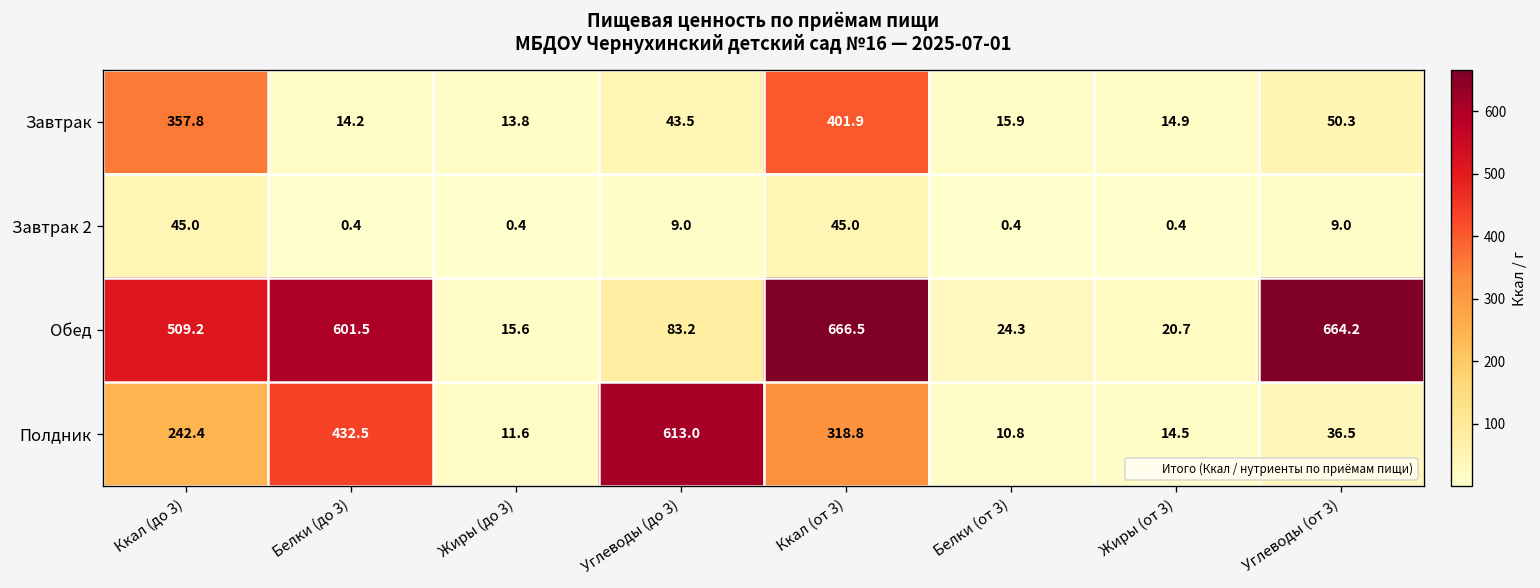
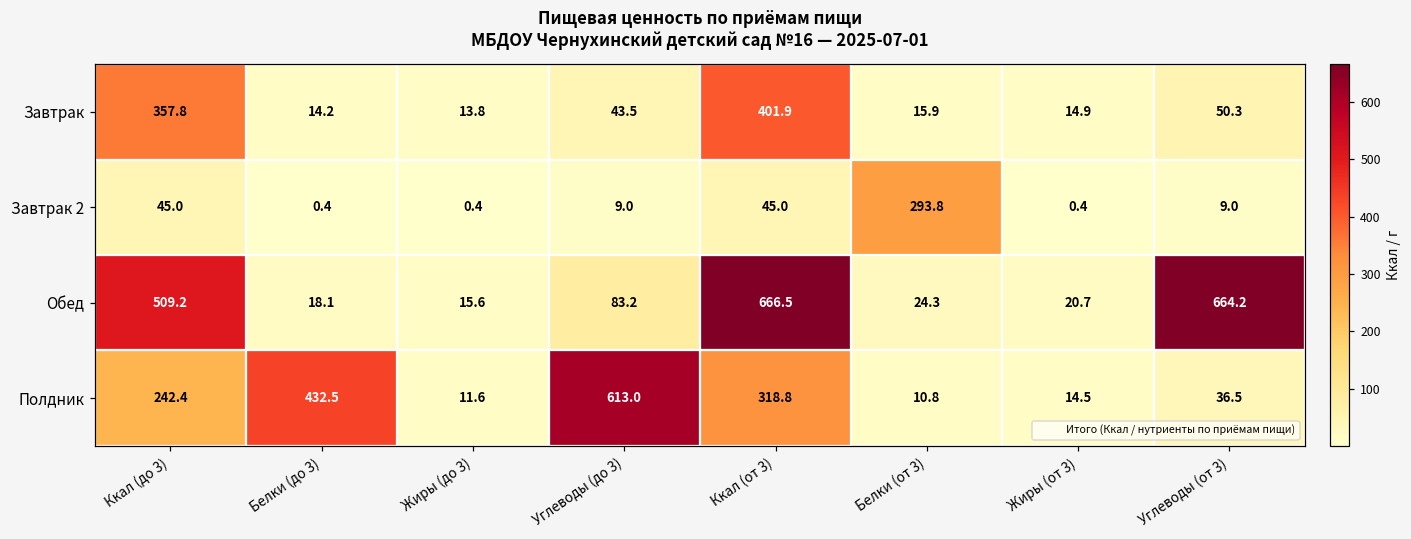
  {
    "Завтрак": {
      "Ккал (до 3)": 357.8,
      "Белки (до 3)": 14.2,
      "Жиры (до 3)": 13.8,
      "Углеводы (до 3)": 43.5,
      "Ккал (от 3)": 401.9,
      "Белки (от 3)": 15.9,
      "Жиры (от 3)": 14.9,
      "Углеводы (от 3)": 50.3
    },
    "Завтрак 2": {
      "Ккал (до 3)": 45.0,
      "Белки (до 3)": 0.4,
      "Жиры (до 3)": 0.4,
      "Углеводы (до 3)": 9.0,
      "Ккал (от 3)": 45.0,
-     "Белки (от 3)": 0.4,
+     "Белки (от 3)": 293.8,
      "Жиры (от 3)": 0.4,
      "Углеводы (от 3)": 9.0
    },
    "Обед": {
      "Ккал (до 3)": 509.2,
-     "Белки (до 3)": 601.5,
+     "Белки (до 3)": 18.1,
      "Жиры (до 3)": 15.6,
      "Углеводы (до 3)": 83.2,
      "Ккал (от 3)": 666.5,
      "Белки (от 3)": 24.3,
      "Жиры (от 3)": 20.7,
      "Углеводы (от 3)": 664.2
    },
    "Полдник": {
      "Ккал (до 3)": 242.4,
      "Белки (до 3)": 432.5,
      "Жиры (до 3)": 11.6,
      "Углеводы (до 3)": 613.0,
      "Ккал (от 3)": 318.8,
      "Белки (от 3)": 10.8,
      "Жиры (от 3)": 14.5,
      "Углеводы (от 3)": 36.5
    }
  }
